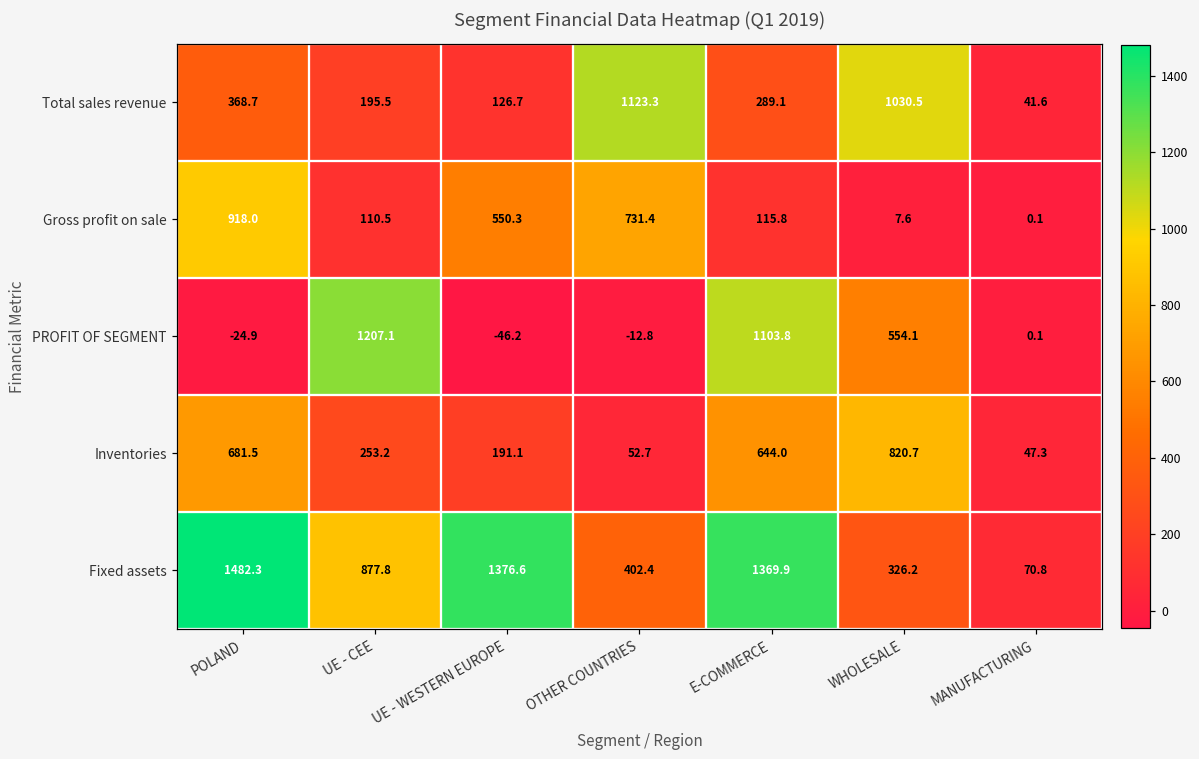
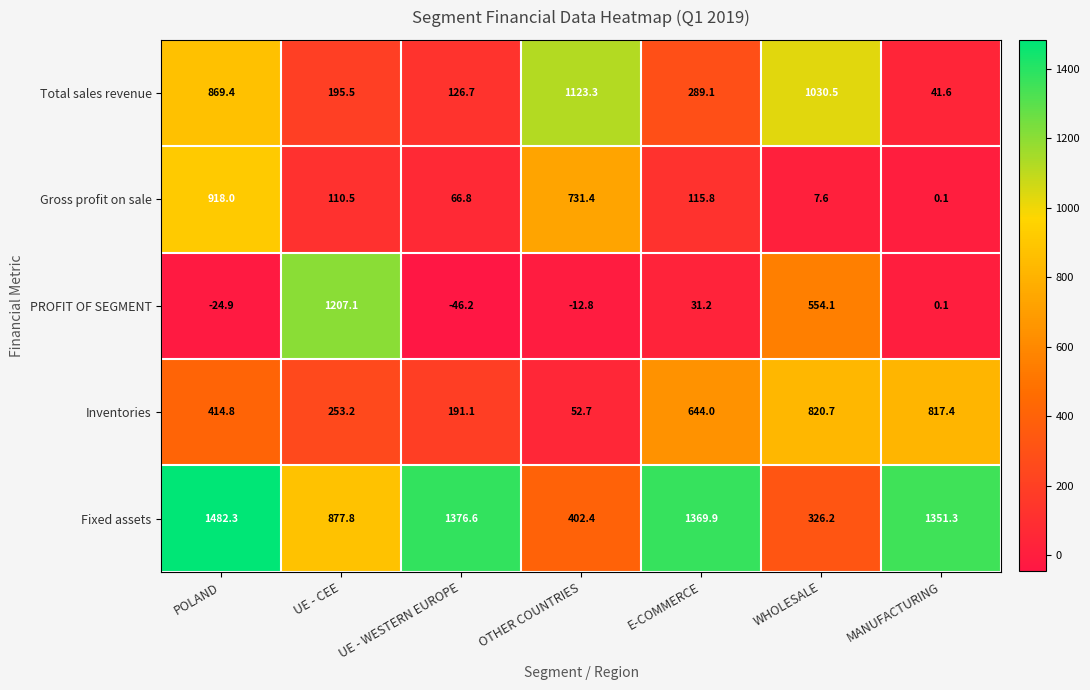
  {
    "Total sales revenue": {
-     "POLAND": 368.7,
+     "POLAND": 869.4,
      "UE - CEE": 195.5,
      "UE - WESTERN EUROPE": 126.7,
      "OTHER COUNTRIES": 1123.3,
      "E-COMMERCE": 289.1,
      "WHOLESALE": 1030.5,
      "MANUFACTURING": 41.6
    },
    "Gross profit on sale": {
      "POLAND": 918.0,
      "UE - CEE": 110.5,
-     "UE - WESTERN EUROPE": 550.3,
+     "UE - WESTERN EUROPE": 66.8,
      "OTHER COUNTRIES": 731.4,
      "E-COMMERCE": 115.8,
      "WHOLESALE": 7.6,
      "MANUFACTURING": 0.1
    },
    "PROFIT OF SEGMENT": {
      "POLAND": -24.9,
      "UE - CEE": 1207.1,
      "UE - WESTERN EUROPE": -46.2,
      "OTHER COUNTRIES": -12.8,
-     "E-COMMERCE": 1103.8,
+     "E-COMMERCE": 31.2,
      "WHOLESALE": 554.1,
      "MANUFACTURING": 0.1
    },
    "Inventories": {
-     "POLAND": 681.5,
+     "POLAND": 414.8,
      "UE - CEE": 253.2,
      "UE - WESTERN EUROPE": 191.1,
      "OTHER COUNTRIES": 52.7,
      "E-COMMERCE": 644.0,
      "WHOLESALE": 820.7,
-     "MANUFACTURING": 47.3
+     "MANUFACTURING": 817.4
    },
    "Fixed assets": {
      "POLAND": 1482.3,
      "UE - CEE": 877.8,
      "UE - WESTERN EUROPE": 1376.6,
      "OTHER COUNTRIES": 402.4,
      "E-COMMERCE": 1369.9,
      "WHOLESALE": 326.2,
-     "MANUFACTURING": 70.8
+     "MANUFACTURING": 1351.3
    }
  }
